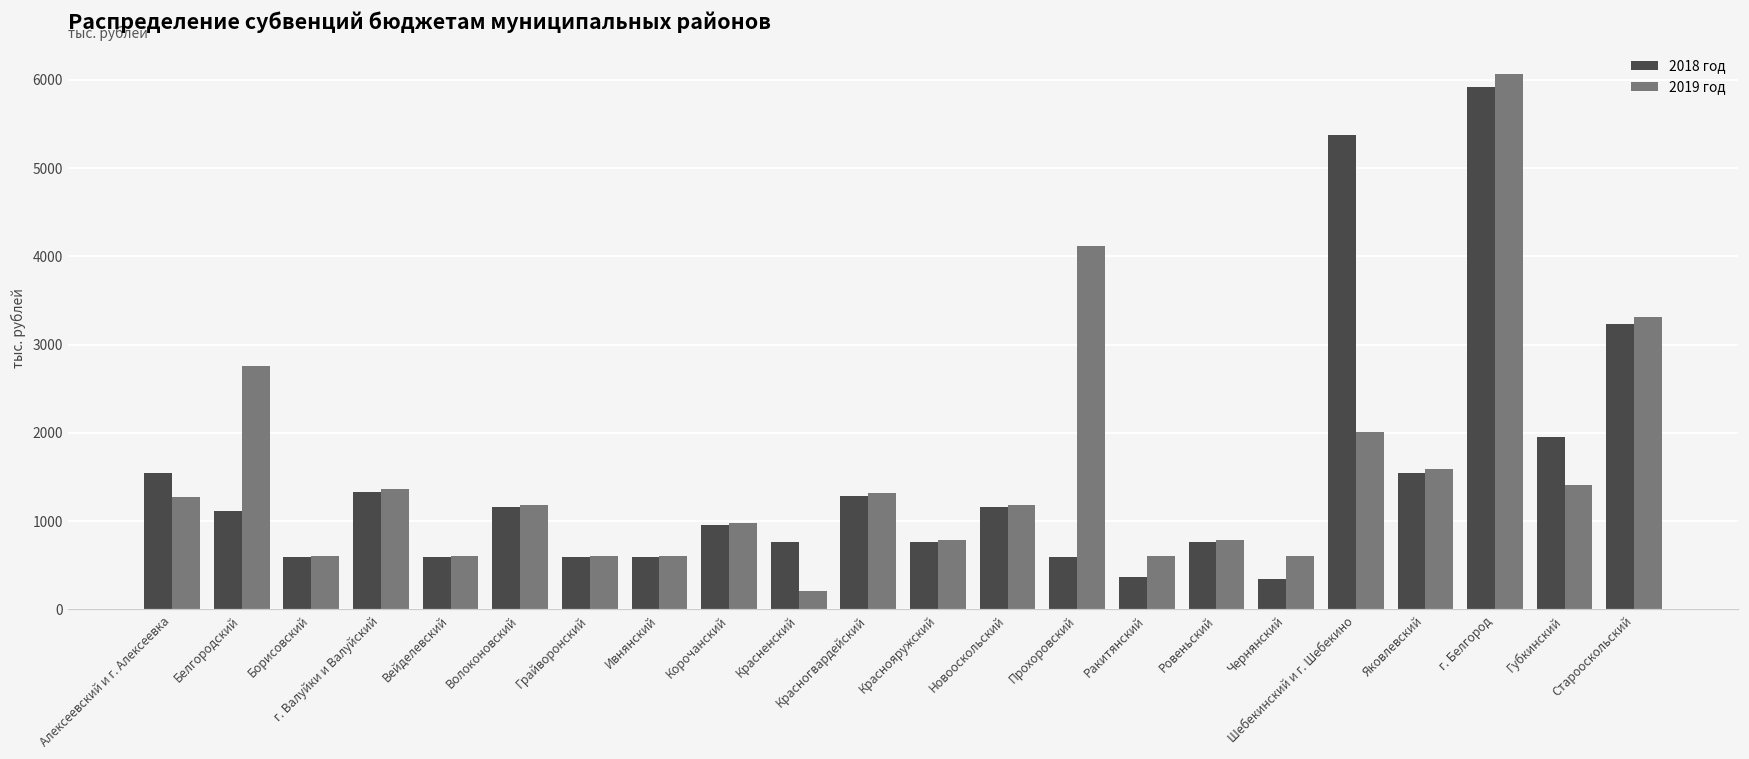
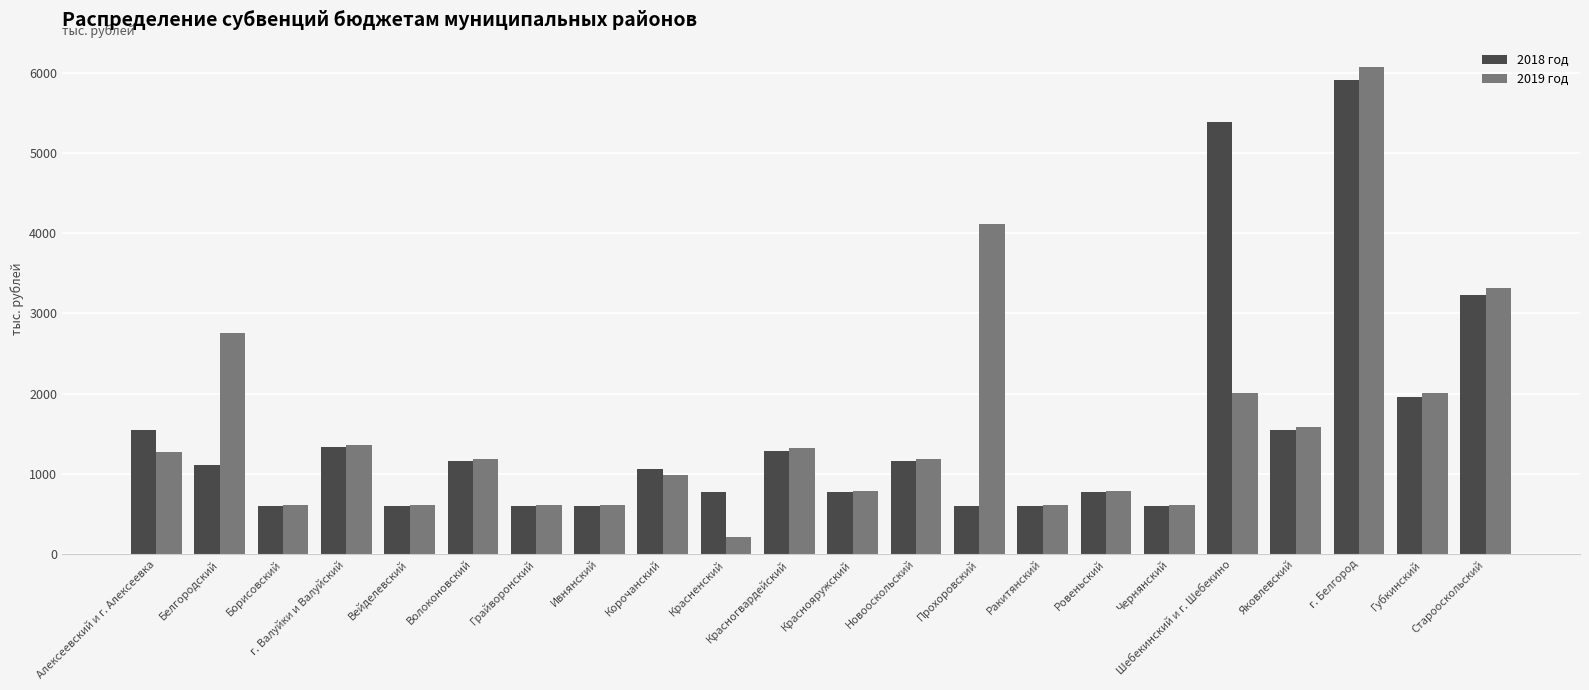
  {
    "2018 год": {
      "Алексеевский и г. Алексеевка": 1500,
      "Белгородский": 1100,
      "Борисовский": 600,
      "г. Валуйки и Валуйский": 1300,
      "Вейделевский": 600,
      "Волоконовский": 1200,
      "Грайворонский": 600,
      "Ивнянский": 600,
-     "Корочанский": 1000,
+     "Корочанский": 1100,
      "Красненский": 800,
      "Красногвардейский": 1300,
      "Краснояружский": 800,
      "Новооскольский": 1200,
      "Прохоровский": 600,
-     "Ракитянский": 400,
+     "Ракитянский": 600,
      "Ровеньский": 800,
-     "Чернянский": 300,
+     "Чернянский": 600,
      "Шебекинский и г. Шебекино": 5400,
      "Яковлевский": 1500,
      "г. Белгород": 5900,
      "Губкинский": 2000,
      "Старооскольский": 3200
    },
    "2019 год": {
      "Алексеевский и г. Алексеевка": 1300,
      "Белгородский": 2800,
      "Борисовский": 600,
      "г. Валуйки и Валуйский": 1400,
      "Вейделевский": 600,
      "Волоконовский": 1200,
      "Грайворонский": 600,
      "Ивнянский": 600,
      "Корочанский": 1000,
      "Красненский": 200,
      "Красногвардейский": 1300,
      "Краснояружский": 800,
      "Новооскольский": 1200,
      "Прохоровский": 4100,
      "Ракитянский": 600,
      "Ровеньский": 800,
      "Чернянский": 600,
      "Шебекинский и г. Шебекино": 2000,
      "Яковлевский": 1600,
      "г. Белгород": 6100,
-     "Губкинский": 1400,
+     "Губкинский": 2000,
      "Старооскольский": 3300
    }
  }
